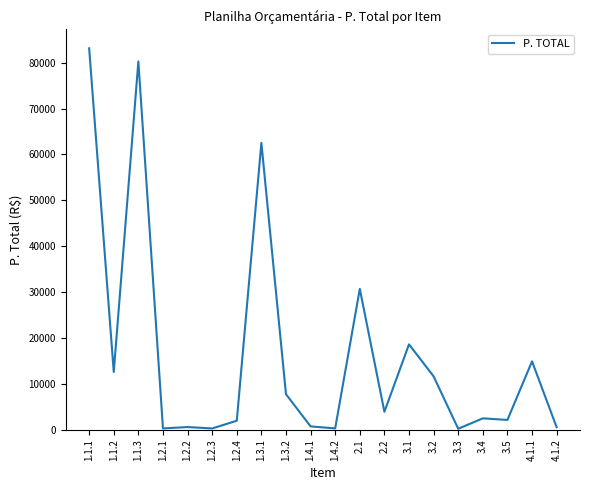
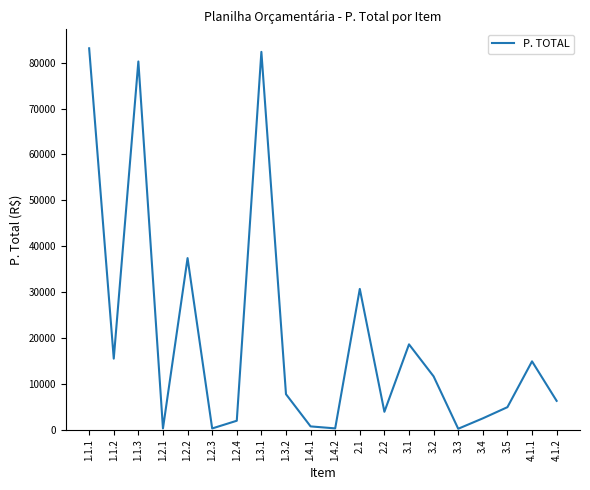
  {
    "1.1.1": 83000,
-   "1.1.2": 13000,
+   "1.1.2": 15000,
    "1.1.3": 80000,
    "1.2.1": 0,
-   "1.2.2": 1000,
+   "1.2.2": 37000,
    "1.2.3": 0,
    "1.2.4": 2000,
-   "1.3.1": 63000,
+   "1.3.1": 82000,
    "1.3.2": 8000,
    "1.4.1": 1000,
    "1.4.2": 0,
    "2.1": 31000,
    "2.2": 4000,
    "3.1": 19000,
    "3.2": 12000,
    "3.3": 0,
    "3.4": 2000,
-   "3.5": 2000,
+   "3.5": 5000,
    "4.1.1": 15000,
-   "4.1.2": 1000
+   "4.1.2": 6000
  }
